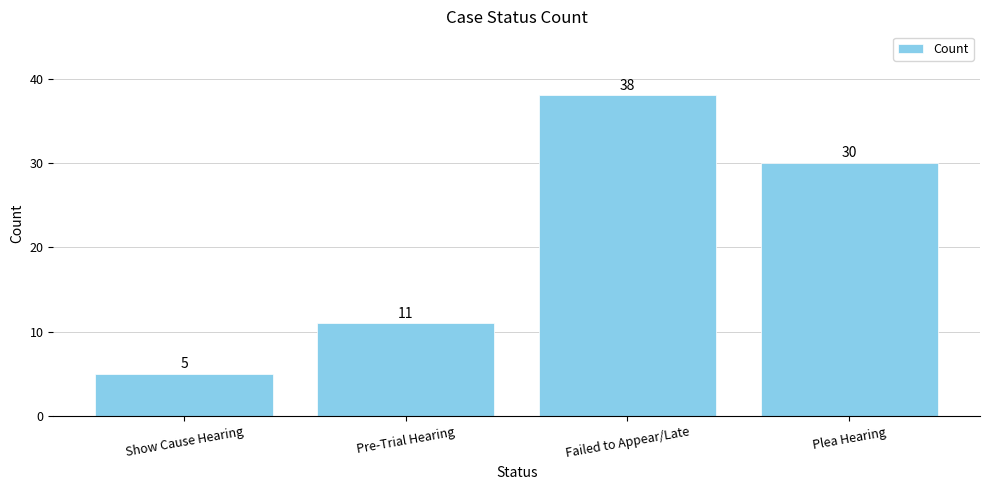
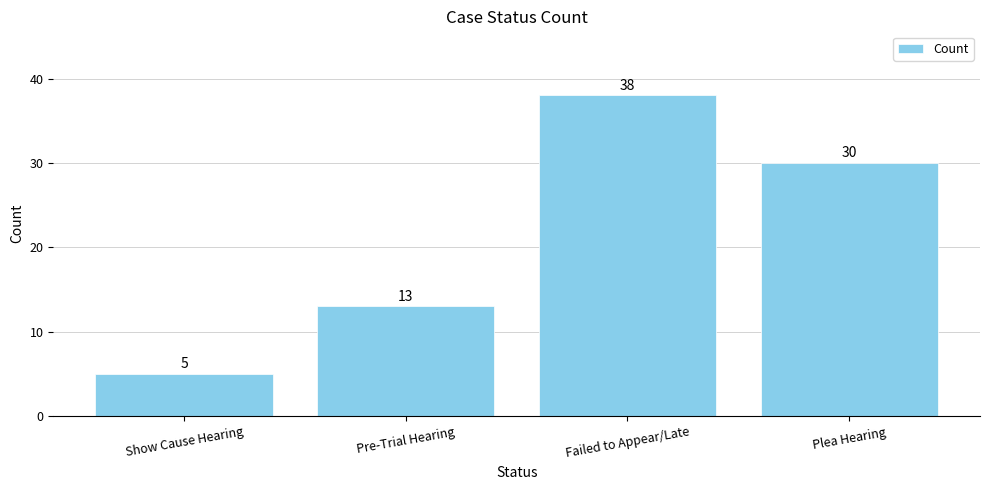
  {
    "Show Cause Hearing": 5,
-   "Pre-Trial Hearing": 11,
+   "Pre-Trial Hearing": 13,
    "Failed to Appear/Late": 38,
    "Plea Hearing": 30
  }
